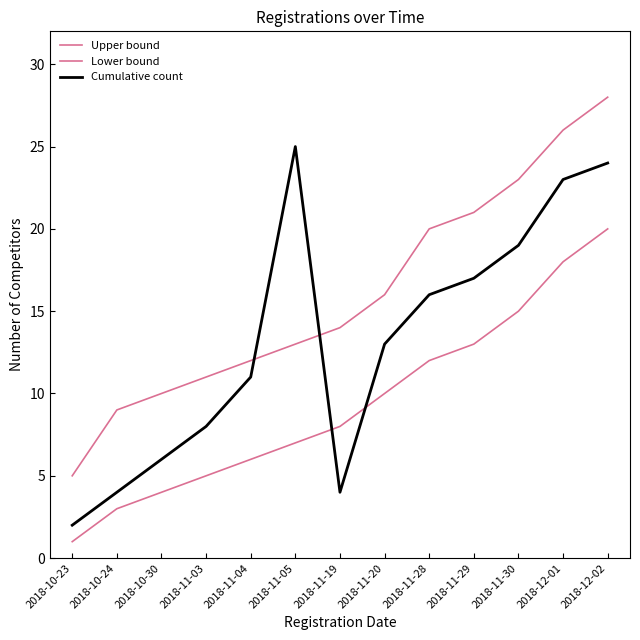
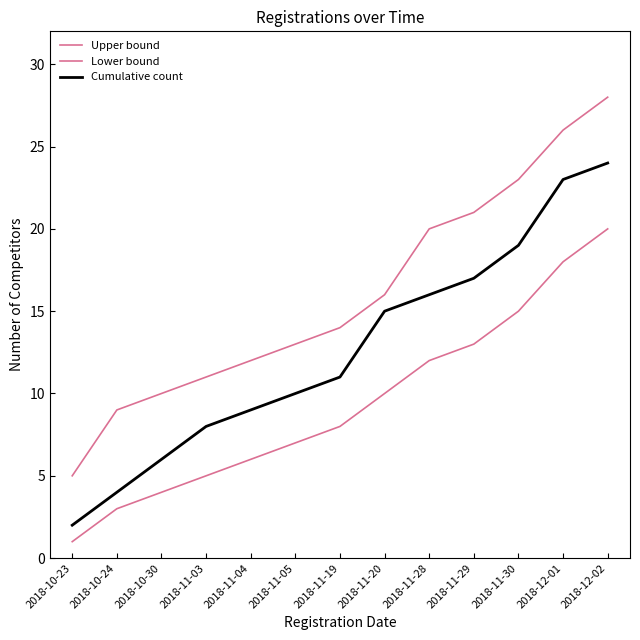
  {
    "Cumulative count": {
      "2018-10-23": 2,
      "2018-10-24": 4,
      "2018-10-30": 6,
      "2018-11-03": 8,
-     "2018-11-04": 11,
-     "2018-11-05": 25,
-     "2018-11-19": 4,
-     "2018-11-20": 13,
+     "2018-11-04": 9,
+     "2018-11-05": 10,
+     "2018-11-19": 11,
+     "2018-11-20": 15,
      "2018-11-28": 16,
      "2018-11-29": 17,
      "2018-11-30": 19,
      "2018-12-01": 23,
      "2018-12-02": 24
    }
  }
